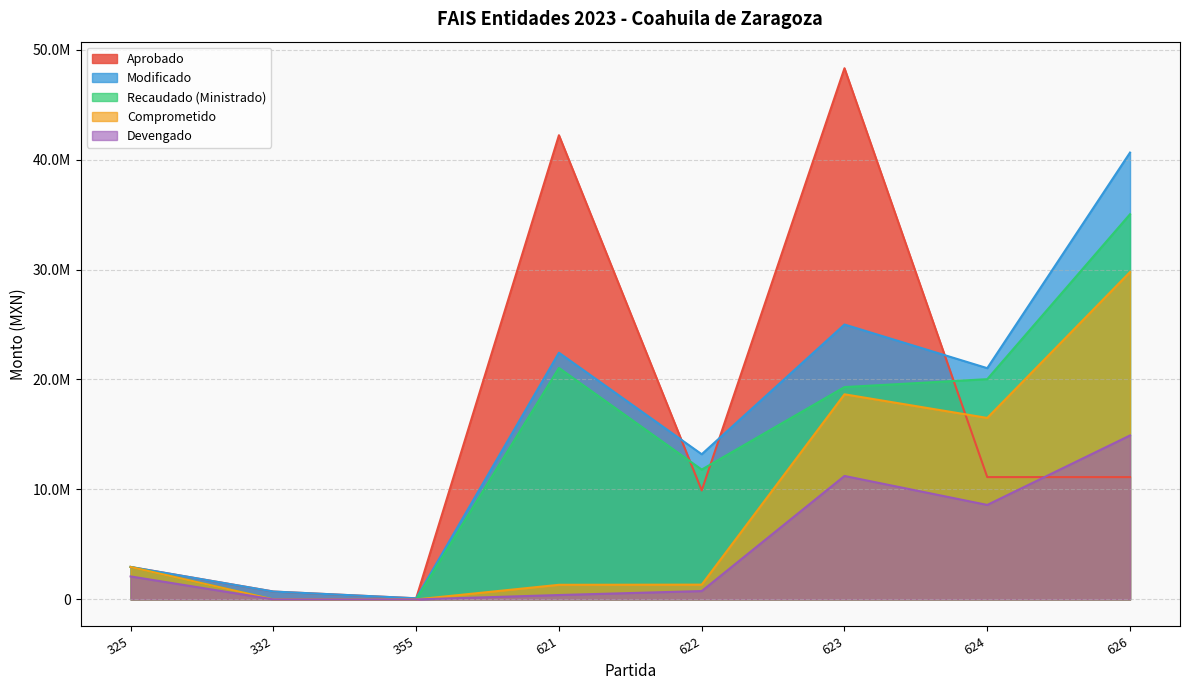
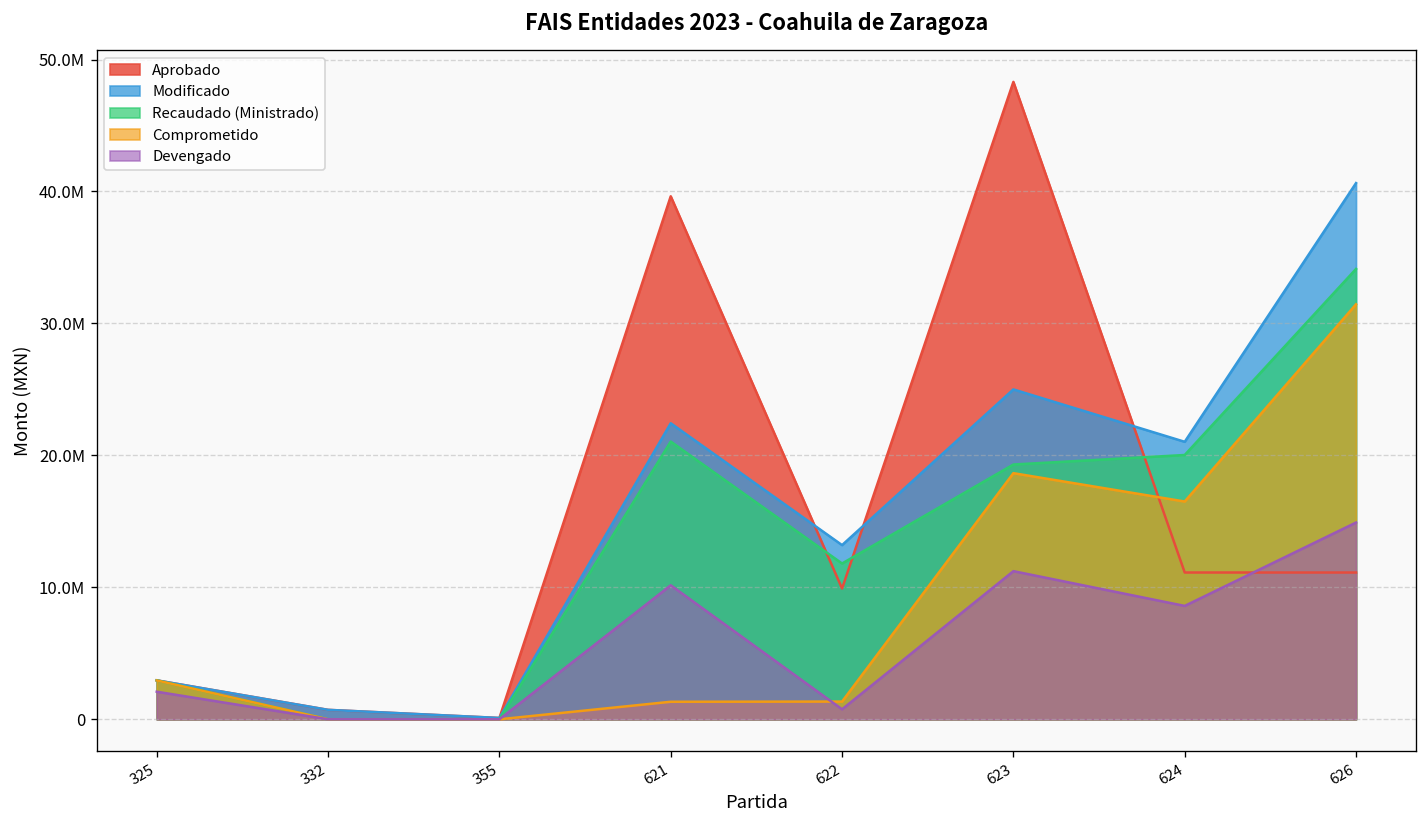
  {
    "Aprobado": {
-     "621": 42200000,
+     "621": 39600000,
      "622": 9900000,
      "623": 48300000,
      "624": 11100000,
      "626": 11100000
    },
    "Modificado": {
      "621": 22400000,
      "622": 13200000,
      "623": 25000000,
      "624": 21000000,
      "626": 40600000
    },
    "Recaudado (Ministrado)": {
      "621": 21100000,
      "622": 11800000,
      "623": 19300000,
      "624": 20000000,
-     "626": 35000000
+     "626": 34100000
    },
    "Comprometido": {
      "621": 1300000,
      "622": 1300000,
      "623": 18700000,
      "624": 16500000,
-     "626": 29800000
+     "626": 31500000
    },
    "Devengado": {
      "325": 2100000,
-     "621": 400000,
+     "621": 10200000,
      "622": 800000,
      "623": 11200000,
      "624": 8600000,
      "626": 14900000
    }
  }
